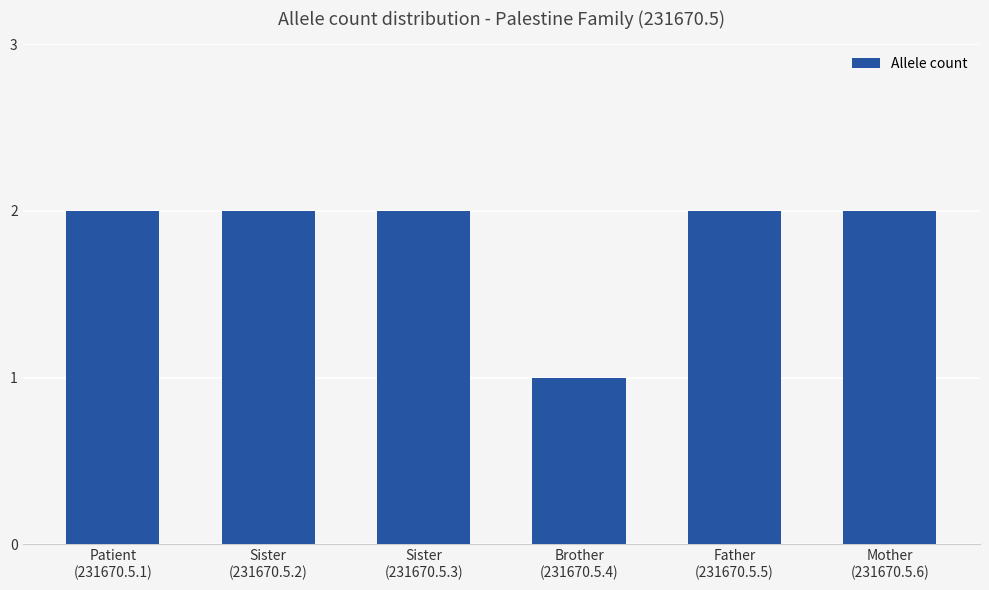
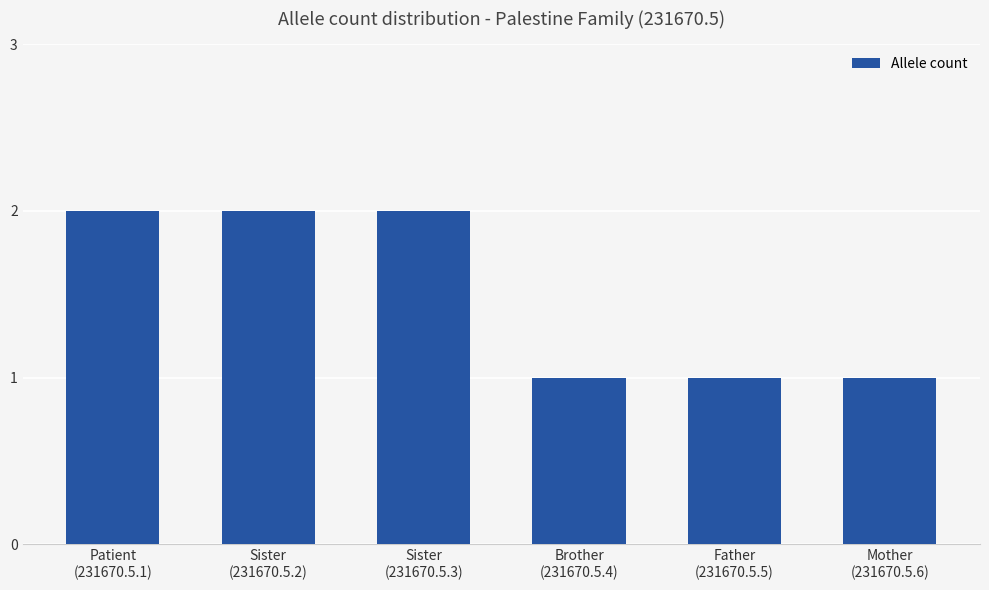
  {
    "Patient (231670.5.1)": 2,
    "Sister (231670.5.2)": 2,
    "Sister (231670.5.3)": 2,
    "Brother (231670.5.4)": 1,
-   "Father (231670.5.5)": 2,
-   "Mother (231670.5.6)": 2
+   "Father (231670.5.5)": 1,
+   "Mother (231670.5.6)": 1
  }
